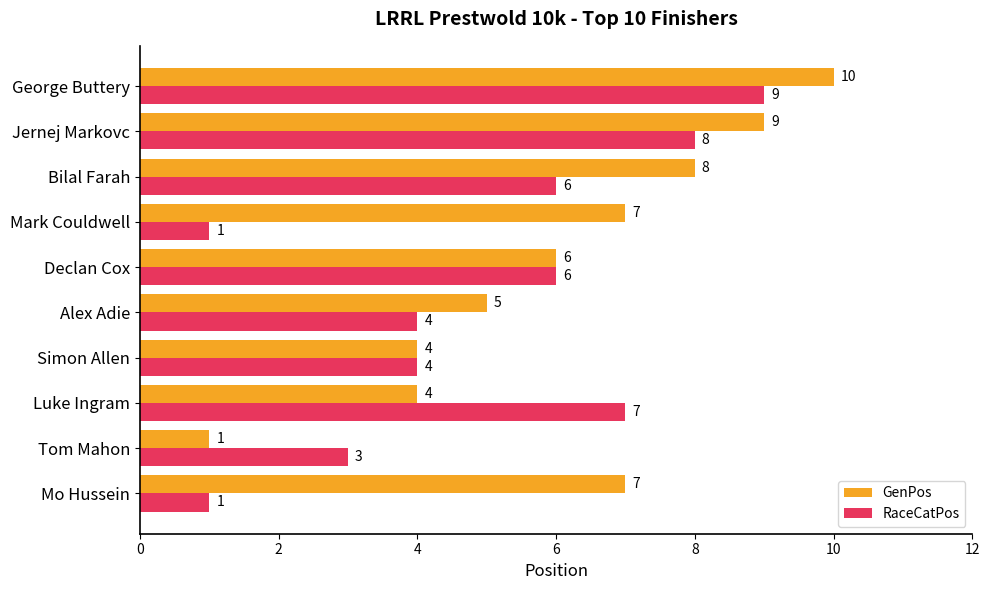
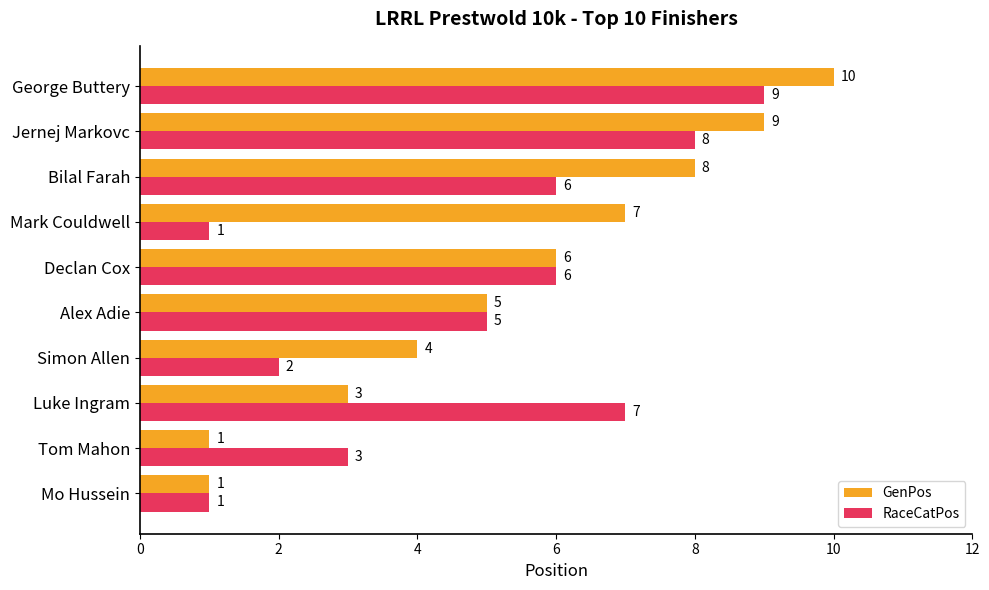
  {
    "GenPos": {
      "George Buttery": 10,
      "Jernej Markovc": 9,
      "Bilal Farah": 8,
      "Mark Couldwell": 7,
      "Declan Cox": 6,
      "Alex Adie": 5,
      "Simon Allen": 4,
-     "Luke Ingram": 4,
+     "Luke Ingram": 3,
      "Tom Mahon": 1,
-     "Mo Hussein": 7
+     "Mo Hussein": 1
    },
    "RaceCatPos": {
      "George Buttery": 9,
      "Jernej Markovc": 8,
      "Bilal Farah": 6,
      "Mark Couldwell": 1,
      "Declan Cox": 6,
-     "Alex Adie": 4,
-     "Simon Allen": 4,
+     "Alex Adie": 5,
+     "Simon Allen": 2,
      "Luke Ingram": 7,
      "Tom Mahon": 3,
      "Mo Hussein": 1
    }
  }
